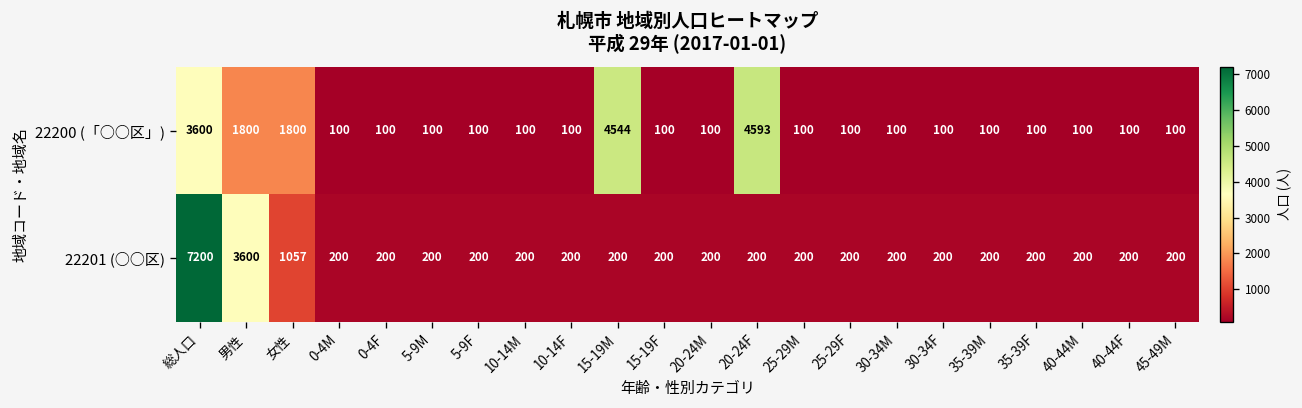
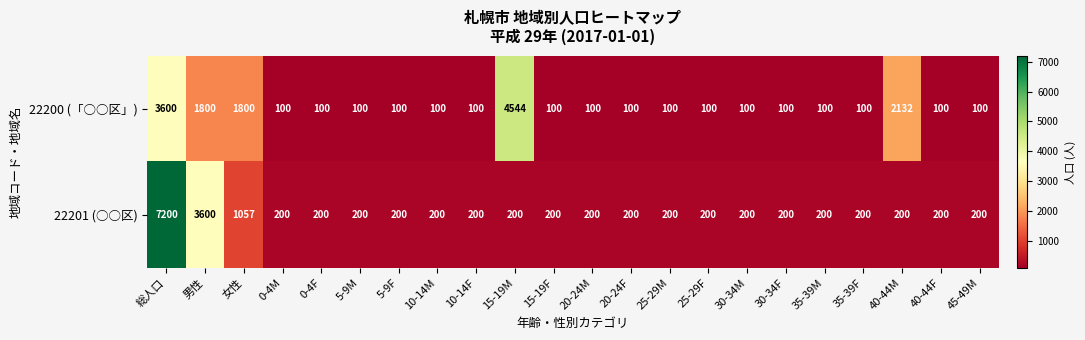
  {
    "22200 (「○○区」)": {
      "総人口": 3600,
      "男性": 1800,
      "女性": 1800,
      "0-4M": 100,
      "0-4F": 100,
      "5-9M": 100,
      "5-9F": 100,
      "10-14M": 100,
      "10-14F": 100,
      "15-19M": 4544,
      "15-19F": 100,
      "20-24M": 100,
-     "20-24F": 4593,
+     "20-24F": 100,
      "25-29M": 100,
      "25-29F": 100,
      "30-34M": 100,
      "30-34F": 100,
      "35-39M": 100,
      "35-39F": 100,
-     "40-44M": 100,
+     "40-44M": 2132,
      "40-44F": 100,
      "45-49M": 100
    },
    "22201 (○○区)": {
      "総人口": 7200,
      "男性": 3600,
      "女性": 1057,
      "0-4M": 200,
      "0-4F": 200,
      "5-9M": 200,
      "5-9F": 200,
      "10-14M": 200,
      "10-14F": 200,
      "15-19M": 200,
      "15-19F": 200,
      "20-24M": 200,
      "20-24F": 200,
      "25-29M": 200,
      "25-29F": 200,
      "30-34M": 200,
      "30-34F": 200,
      "35-39M": 200,
      "35-39F": 200,
      "40-44M": 200,
      "40-44F": 200,
      "45-49M": 200
    }
  }
